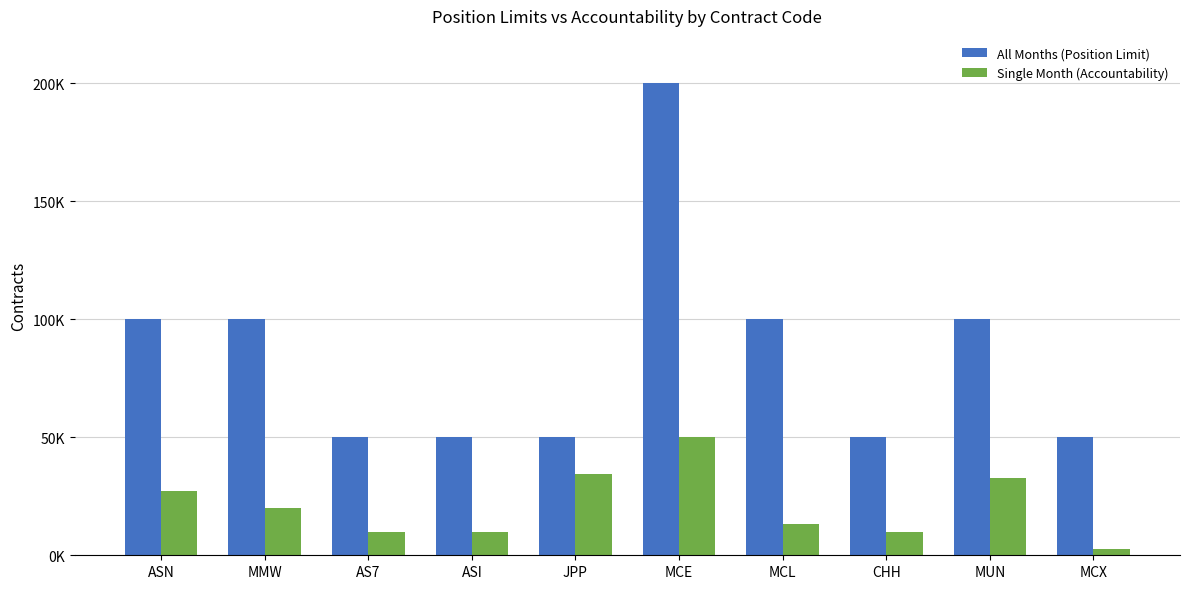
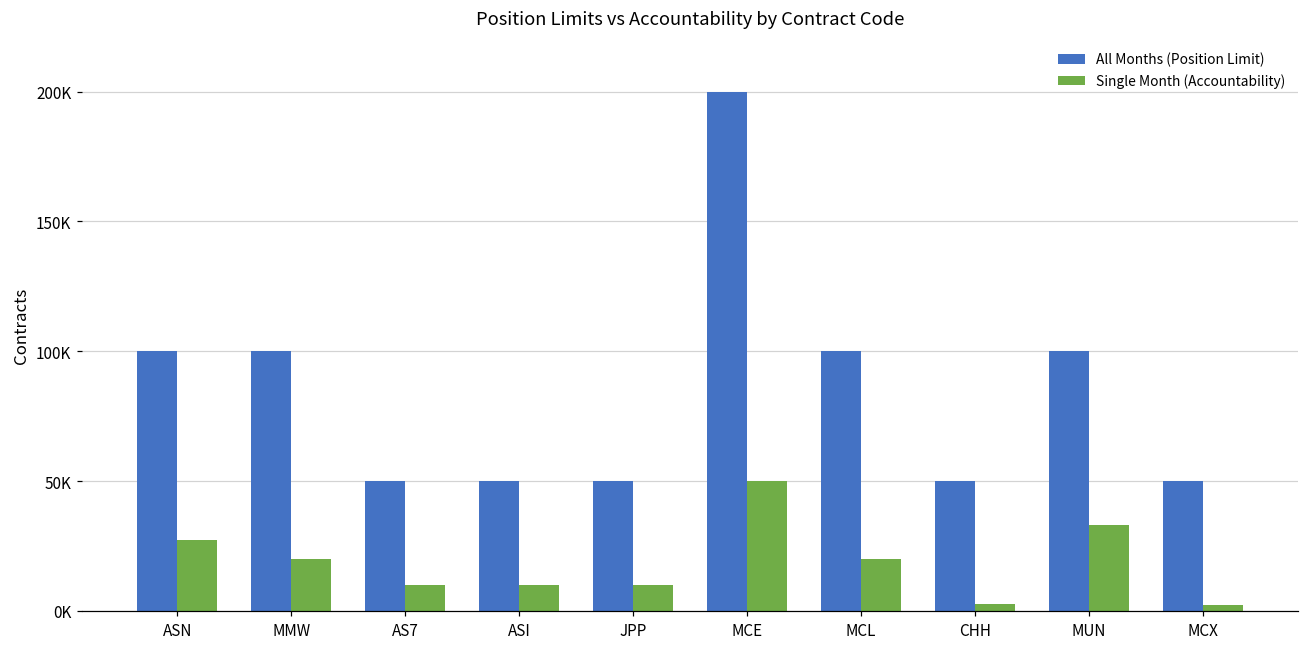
  {
    "All Months (Position Limit)": {
      "ASN": 100000,
      "MMW": 100000,
      "AS7": 50000,
      "ASI": 50000,
      "JPP": 50000,
      "MCE": 200000,
      "MCL": 100000,
      "CHH": 50000,
      "MUN": 100000,
      "MCX": 50000
    },
    "Single Month (Accountability)": {
      "ASN": 27000,
      "MMW": 20000,
      "AS7": 10000,
      "ASI": 10000,
-     "JPP": 35000,
+     "JPP": 10000,
      "MCE": 50000,
-     "MCL": 13000,
-     "CHH": 10000,
+     "MCL": 20000,
+     "CHH": 3000,
      "MUN": 33000,
      "MCX": 2000
    }
  }
